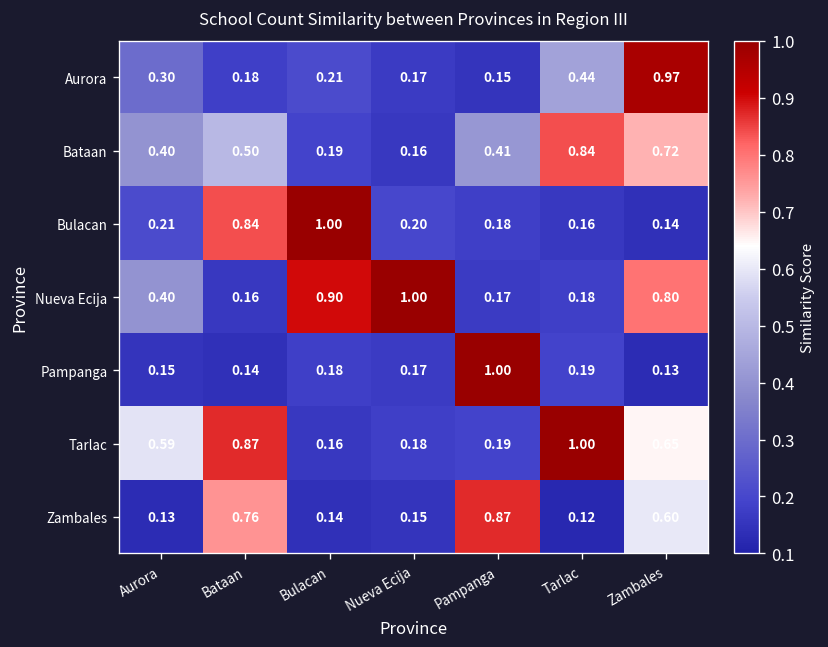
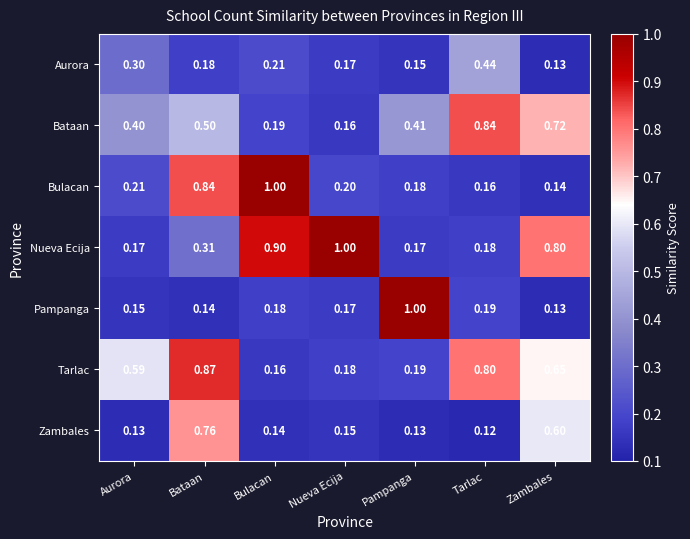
  {
    "Aurora": {
      "Aurora": 0.30,
      "Bataan": 0.18,
      "Bulacan": 0.21,
      "Nueva Ecija": 0.17,
      "Pampanga": 0.15,
      "Tarlac": 0.44,
-     "Zambales": 0.97
+     "Zambales": 0.13
    },
    "Bataan": {
      "Aurora": 0.40,
      "Bataan": 0.50,
      "Bulacan": 0.19,
      "Nueva Ecija": 0.16,
      "Pampanga": 0.41,
      "Tarlac": 0.84,
      "Zambales": 0.72
    },
    "Bulacan": {
      "Aurora": 0.21,
      "Bataan": 0.84,
      "Bulacan": 1.00,
      "Nueva Ecija": 0.20,
      "Pampanga": 0.18,
      "Tarlac": 0.16,
      "Zambales": 0.14
    },
    "Nueva Ecija": {
-     "Aurora": 0.40,
-     "Bataan": 0.16,
+     "Aurora": 0.17,
+     "Bataan": 0.31,
      "Bulacan": 0.90,
      "Nueva Ecija": 1.00,
      "Pampanga": 0.17,
      "Tarlac": 0.18,
      "Zambales": 0.80
    },
    "Pampanga": {
      "Aurora": 0.15,
      "Bataan": 0.14,
      "Bulacan": 0.18,
      "Nueva Ecija": 0.17,
      "Pampanga": 1.00,
      "Tarlac": 0.19,
      "Zambales": 0.13
    },
    "Tarlac": {
      "Bataan": 0.87,
      "Bulacan": 0.16,
      "Nueva Ecija": 0.18,
      "Pampanga": 0.19,
-     "Tarlac": 1.00
+     "Tarlac": 0.80
    },
    "Zambales": {
      "Aurora": 0.13,
      "Bataan": 0.76,
      "Bulacan": 0.14,
      "Nueva Ecija": 0.15,
-     "Pampanga": 0.87,
+     "Pampanga": 0.13,
      "Tarlac": 0.12
    }
  }
